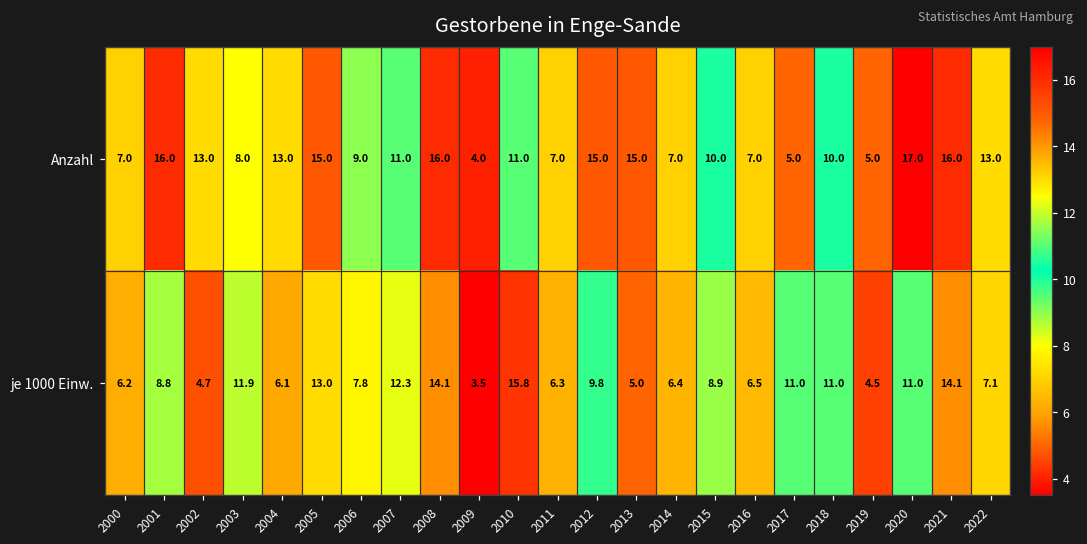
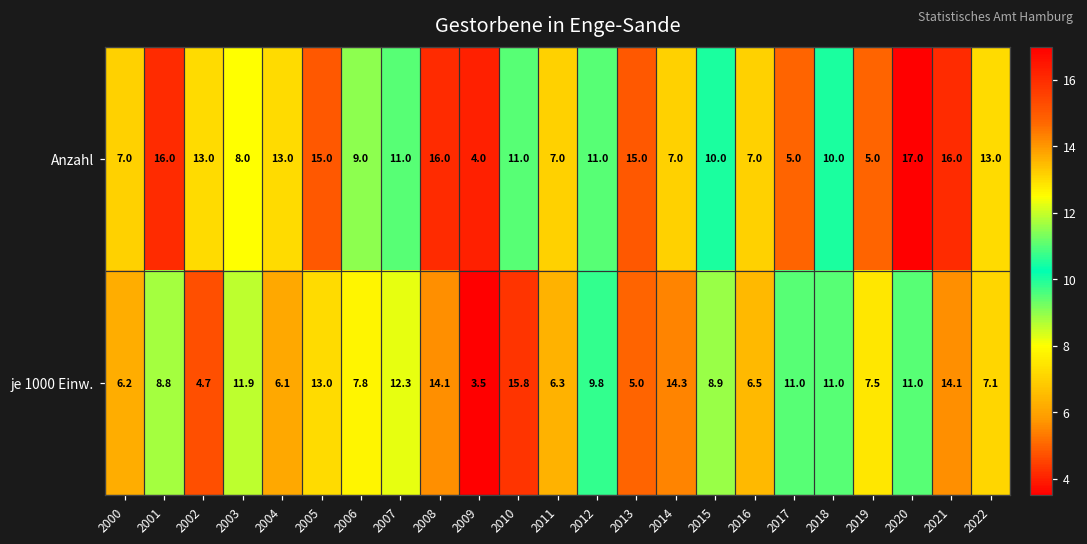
  {
    "Anzahl": {
      "2000": 7.0,
      "2001": 16.0,
      "2002": 13.0,
      "2003": 8.0,
      "2004": 13.0,
      "2005": 15.0,
      "2006": 9.0,
      "2007": 11.0,
      "2008": 16.0,
      "2009": 4.0,
      "2010": 11.0,
      "2011": 7.0,
-     "2012": 15.0,
+     "2012": 11.0,
      "2013": 15.0,
      "2014": 7.0,
      "2015": 10.0,
      "2016": 7.0,
      "2017": 5.0,
      "2018": 10.0,
      "2019": 5.0,
      "2020": 17.0,
      "2021": 16.0,
      "2022": 13.0
    },
    "je 1000 Einw.": {
      "2000": 6.2,
      "2001": 8.8,
      "2002": 4.7,
      "2003": 11.9,
      "2004": 6.1,
      "2005": 13.0,
      "2006": 7.8,
      "2007": 12.3,
      "2008": 14.1,
      "2009": 3.5,
      "2010": 15.8,
      "2011": 6.3,
      "2012": 9.8,
      "2013": 5.0,
-     "2014": 6.4,
+     "2014": 14.3,
      "2015": 8.9,
      "2016": 6.5,
      "2017": 11.0,
      "2018": 11.0,
-     "2019": 4.5,
+     "2019": 7.5,
      "2020": 11.0,
      "2021": 14.1,
      "2022": 7.1
    }
  }
